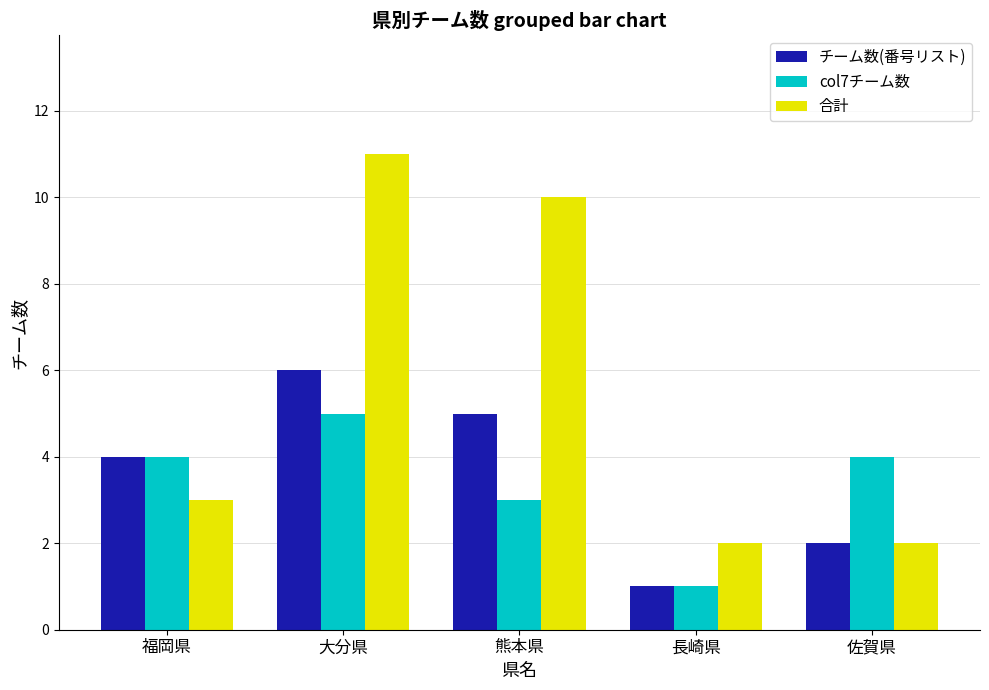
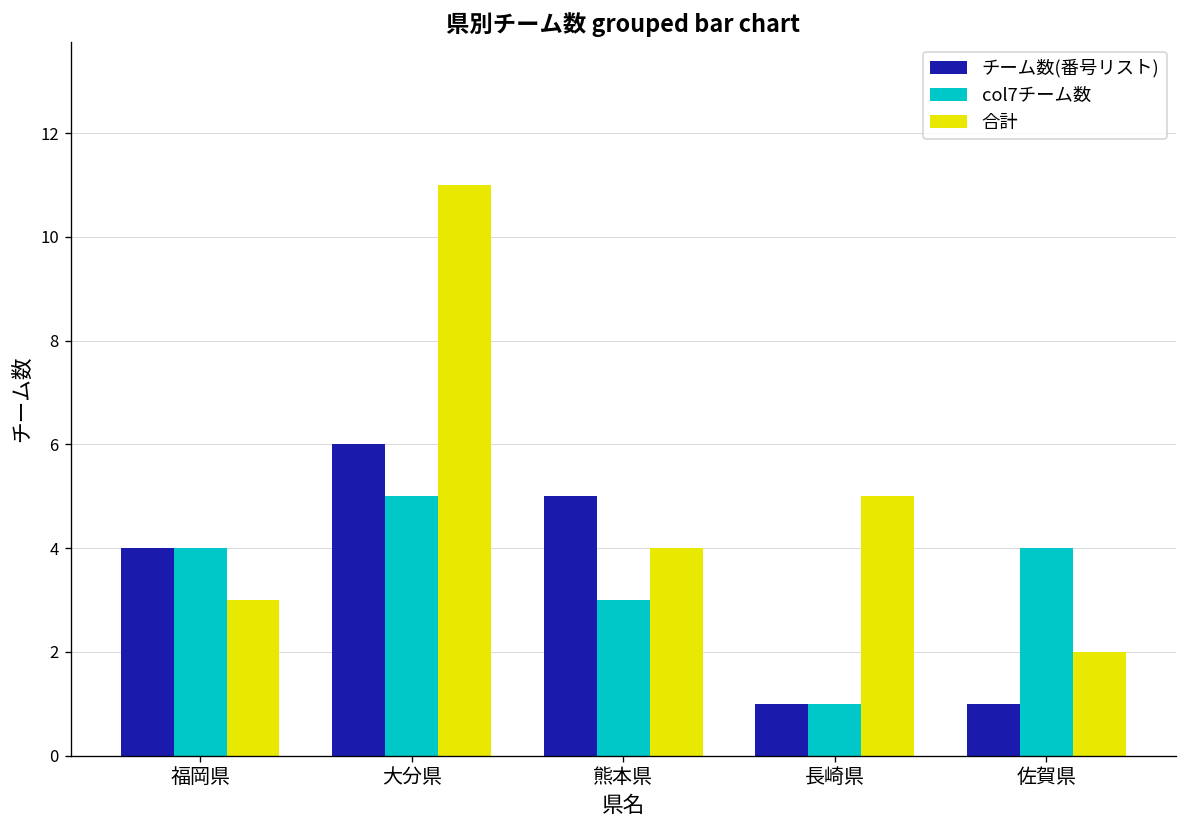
  {
    "チーム数(番号リスト)": {
      "福岡県": 4,
      "大分県": 6,
      "熊本県": 5,
      "長崎県": 1,
-     "佐賀県": 2
+     "佐賀県": 1
    },
    "col7チーム数": {
      "福岡県": 4,
      "大分県": 5,
      "熊本県": 3,
      "長崎県": 1,
      "佐賀県": 4
    },
    "合計": {
      "福岡県": 3,
      "大分県": 11,
-     "熊本県": 10,
-     "長崎県": 2,
+     "熊本県": 4,
+     "長崎県": 5,
      "佐賀県": 2
    }
  }
